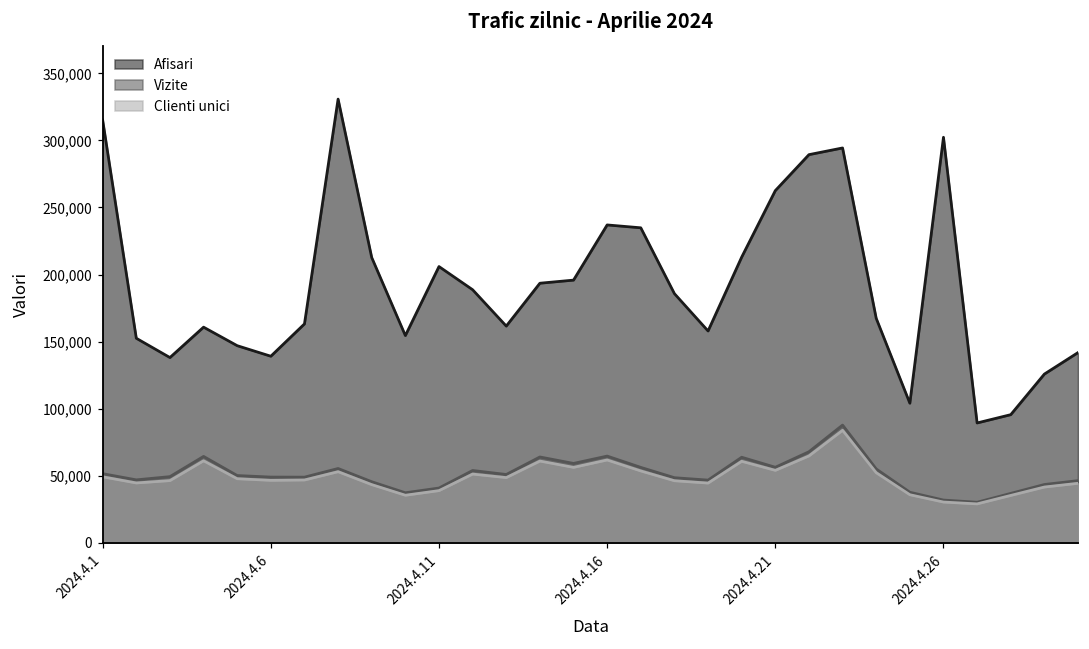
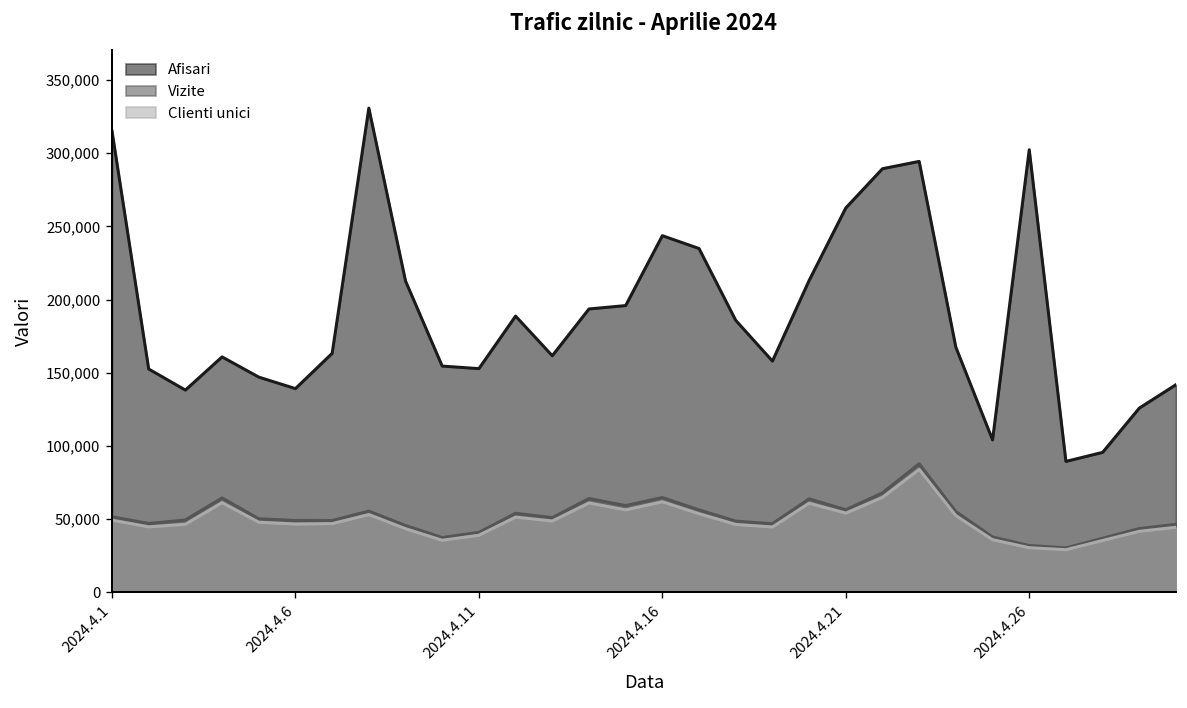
  {
    "Afisari": {
      "2024.4.1": "315,000",
      "2024.4.6": "139,000",
-     "2024.4.11": "206,000",
-     "2024.4.16": "237,000",
+     "2024.4.11": "153,000",
+     "2024.4.16": "244,000",
      "2024.4.21": "263,000",
      "2024.4.26": "302,000"
    },
    "Vizite": {
      "2024.4.1": "52,000",
      "2024.4.6": "49,000",
      "2024.4.16": "65,000",
      "2024.4.21": "56,000"
    },
    "Clienti unici": {
      "2024.4.1": "49,000",
      "2024.4.6": "47,000",
      "2024.4.16": "62,000",
      "2024.4.21": "54,000"
    }
  }
